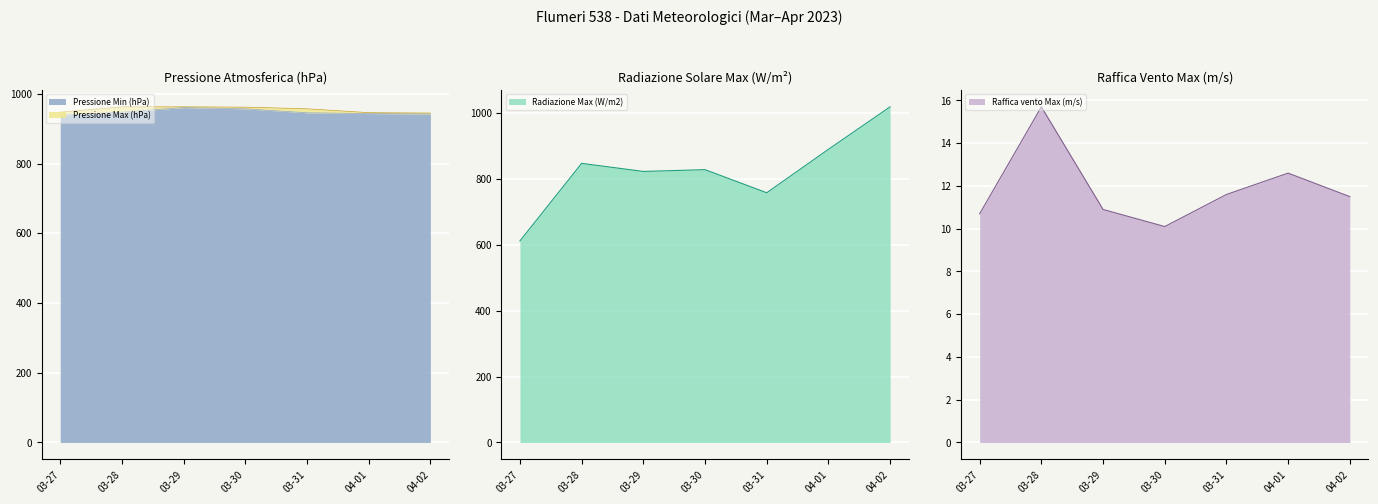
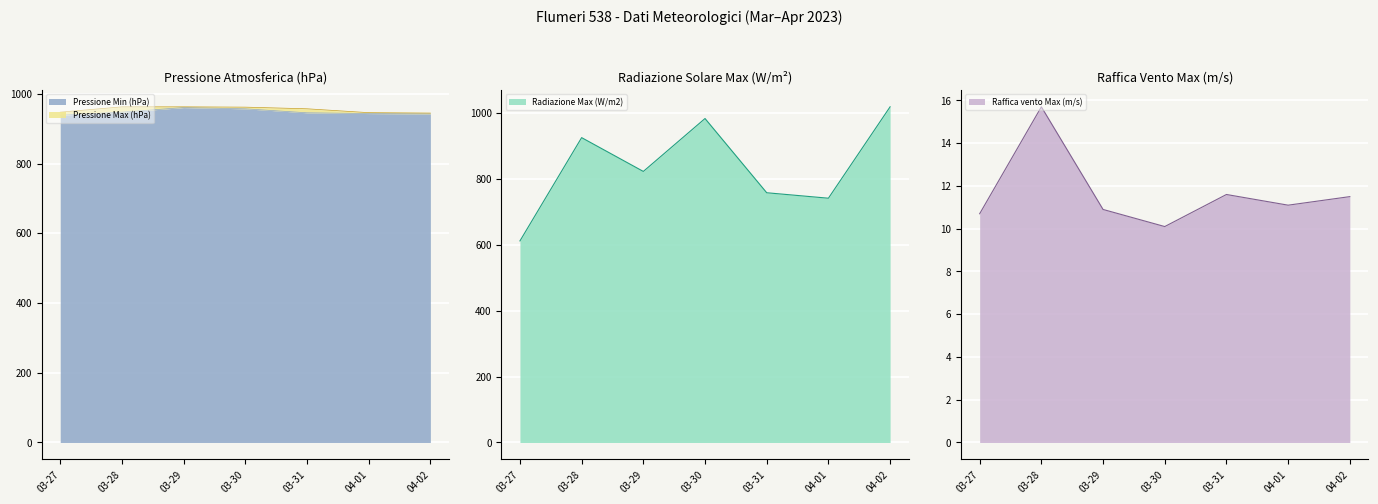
  {
    "Pressione Atmosferica (hPa)": {
      "Pressione Min (hPa)": {
        "03-31": 950
      },
      "Pressione Max (hPa)": {
        "03-31": 960
      }
    },
    "Radiazione Solare Max (W/m²)": {
      "03-27": 610,
-     "03-28": 850,
+     "03-28": 930,
      "03-29": 820,
-     "03-30": 830,
+     "03-30": 980,
      "03-31": 760,
-     "04-01": 890,
+     "04-01": 740,
      "04-02": 1020
    },
    "Raffica Vento Max (m/s)": {
      "03-27": 10.7,
      "03-29": 10.9,
      "03-30": 10.1,
      "03-31": 11.6,
-     "04-01": 12.6,
+     "04-01": 11.1,
      "04-02": 11.5
    }
  }
